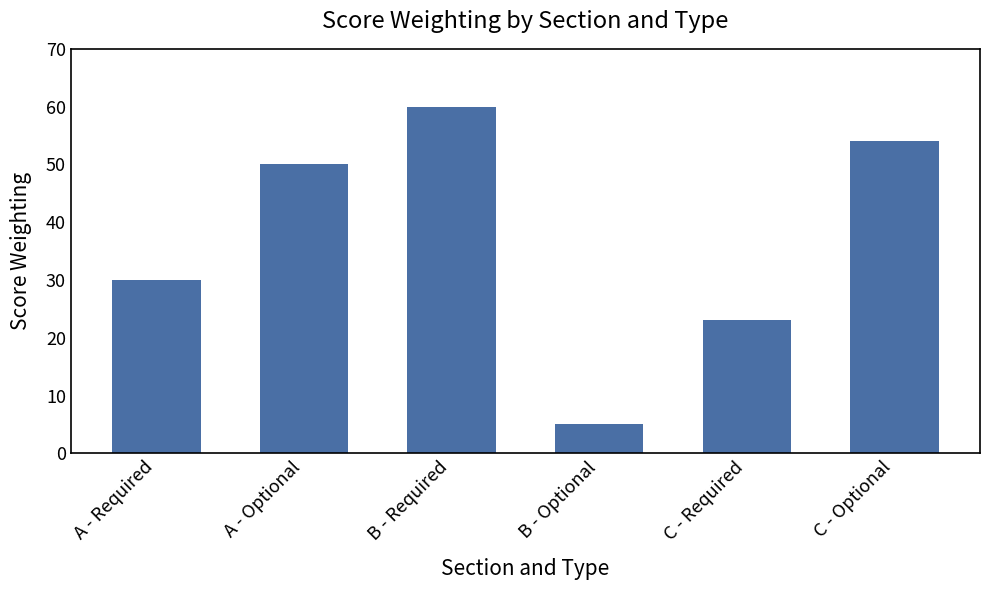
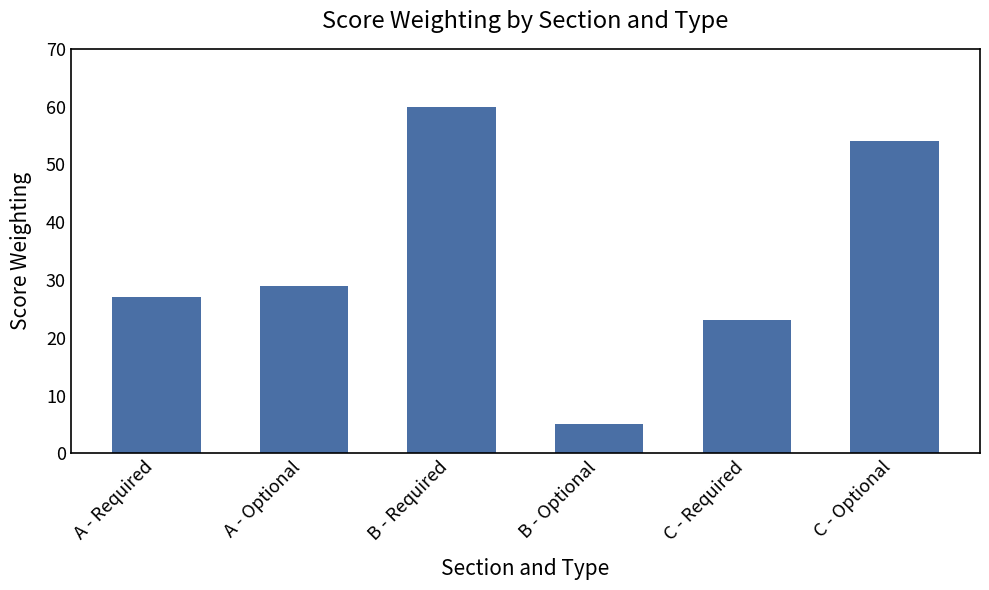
  {
-   "A - Required": 30,
-   "A - Optional": 50,
+   "A - Required": 27,
+   "A - Optional": 29,
    "B - Required": 60,
    "B - Optional": 5,
    "C - Required": 23,
    "C - Optional": 54
  }
